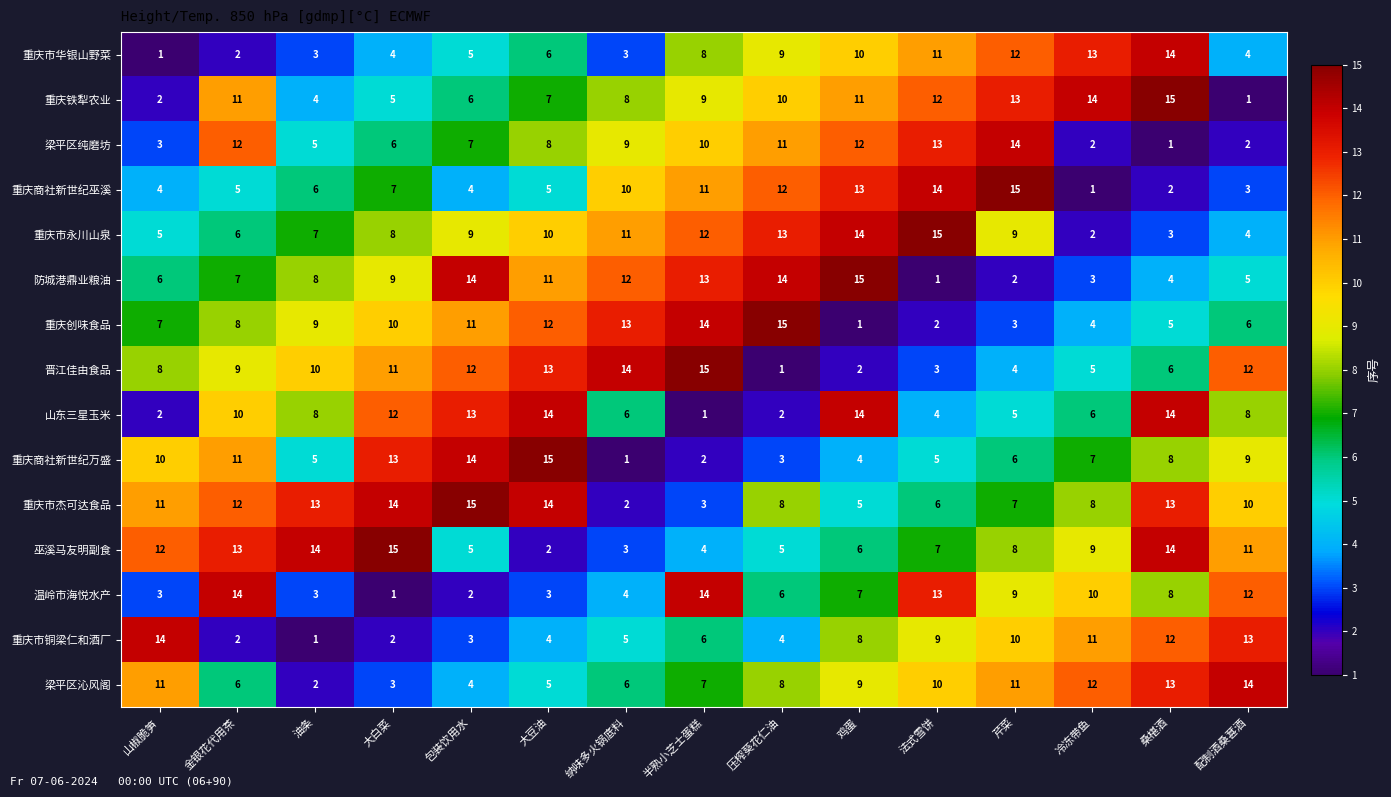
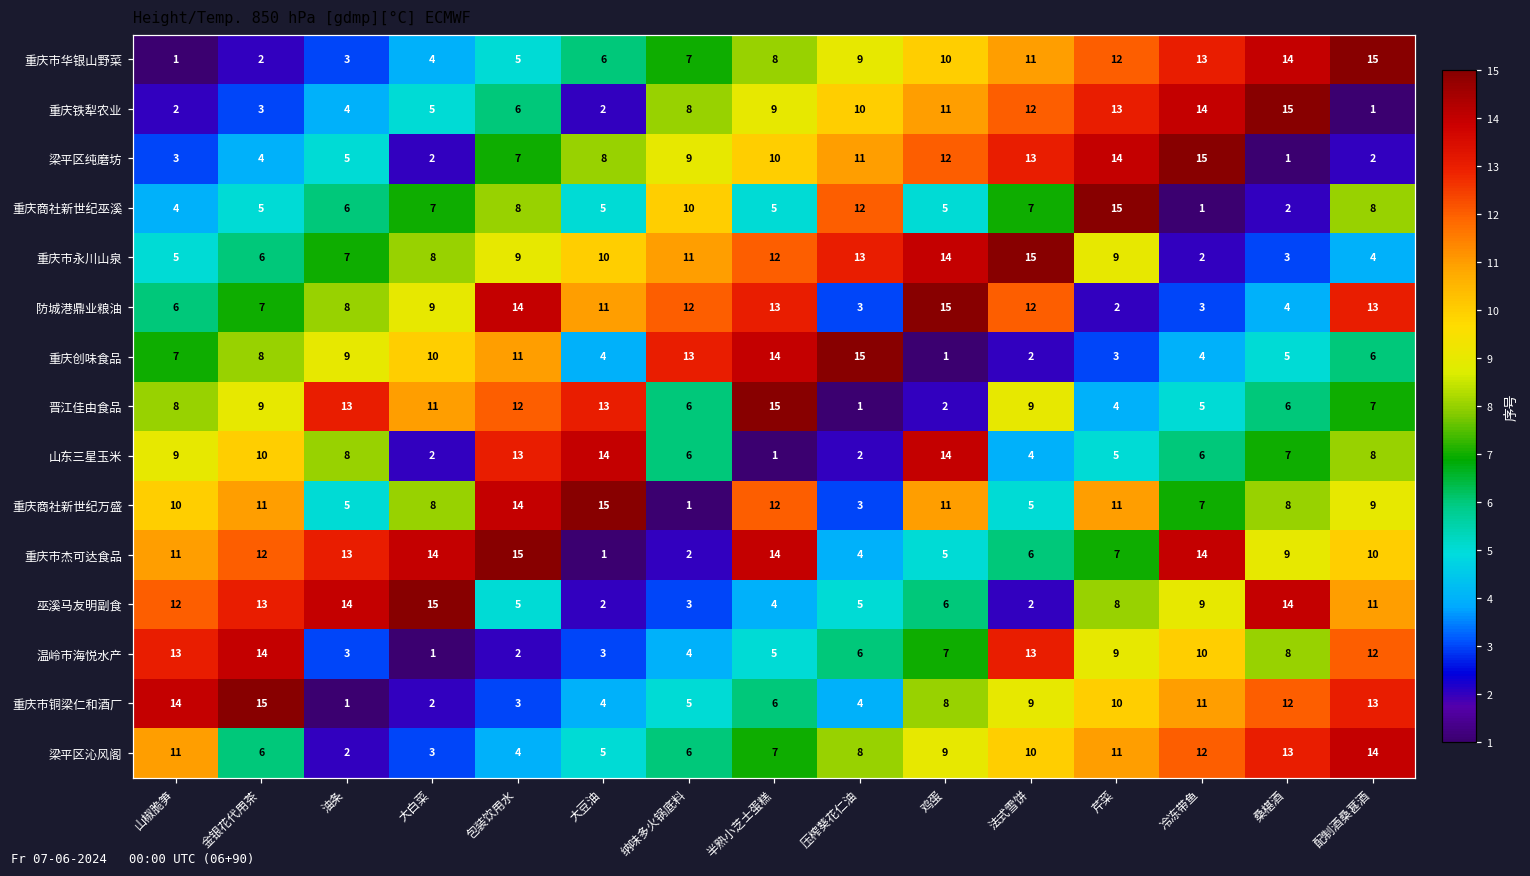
  {
    "重庆市华银山野菜": {
      "山椒脆笋": 1,
      "金银花代用茶": 2,
      "油条": 3,
      "大白菜": 4,
      "包装饮用水": 5,
      "大豆油": 6,
-     "纳味多火锅底料": 3,
+     "纳味多火锅底料": 7,
      "半熟小芝士蛋糕": 8,
      "压榨葵花仁油": 9,
      "鸡蛋": 10,
      "法式雪饼": 11,
      "芹菜": 12,
      "冷冻带鱼": 13,
      "桑椹酒": 14,
-     "配制酒桑葚酒": 4
+     "配制酒桑葚酒": 15
    },
    "重庆铁犁农业": {
      "山椒脆笋": 2,
-     "金银花代用茶": 11,
+     "金银花代用茶": 3,
      "油条": 4,
      "大白菜": 5,
      "包装饮用水": 6,
-     "大豆油": 7,
+     "大豆油": 2,
      "纳味多火锅底料": 8,
      "半熟小芝士蛋糕": 9,
      "压榨葵花仁油": 10,
      "鸡蛋": 11,
      "法式雪饼": 12,
      "芹菜": 13,
      "冷冻带鱼": 14,
      "桑椹酒": 15,
      "配制酒桑葚酒": 1
    },
    "梁平区纯磨坊": {
      "山椒脆笋": 3,
-     "金银花代用茶": 12,
+     "金银花代用茶": 4,
      "油条": 5,
-     "大白菜": 6,
+     "大白菜": 2,
      "包装饮用水": 7,
      "大豆油": 8,
      "纳味多火锅底料": 9,
      "半熟小芝士蛋糕": 10,
      "压榨葵花仁油": 11,
      "鸡蛋": 12,
      "法式雪饼": 13,
      "芹菜": 14,
-     "冷冻带鱼": 2,
+     "冷冻带鱼": 15,
      "桑椹酒": 1,
      "配制酒桑葚酒": 2
    },
    "重庆商社新世纪巫溪": {
      "山椒脆笋": 4,
      "金银花代用茶": 5,
      "油条": 6,
      "大白菜": 7,
-     "包装饮用水": 4,
+     "包装饮用水": 8,
      "大豆油": 5,
      "纳味多火锅底料": 10,
-     "半熟小芝士蛋糕": 11,
+     "半熟小芝士蛋糕": 5,
      "压榨葵花仁油": 12,
-     "鸡蛋": 13,
-     "法式雪饼": 14,
+     "鸡蛋": 5,
+     "法式雪饼": 7,
      "芹菜": 15,
      "冷冻带鱼": 1,
      "桑椹酒": 2,
-     "配制酒桑葚酒": 3
+     "配制酒桑葚酒": 8
    },
    "防城港鼎业粮油": {
      "山椒脆笋": 6,
      "金银花代用茶": 7,
      "油条": 8,
      "大白菜": 9,
      "包装饮用水": 14,
      "大豆油": 11,
      "纳味多火锅底料": 12,
      "半熟小芝士蛋糕": 13,
-     "压榨葵花仁油": 14,
+     "压榨葵花仁油": 3,
      "鸡蛋": 15,
-     "法式雪饼": 1,
+     "法式雪饼": 12,
      "芹菜": 2,
      "冷冻带鱼": 3,
      "桑椹酒": 4,
-     "配制酒桑葚酒": 5
+     "配制酒桑葚酒": 13
    },
    "重庆创味食品": {
      "山椒脆笋": 7,
      "金银花代用茶": 8,
      "油条": 9,
      "大白菜": 10,
      "包装饮用水": 11,
-     "大豆油": 12,
+     "大豆油": 4,
      "纳味多火锅底料": 13,
      "半熟小芝士蛋糕": 14,
      "压榨葵花仁油": 15,
      "鸡蛋": 1,
      "法式雪饼": 2,
      "芹菜": 3,
      "冷冻带鱼": 4,
      "桑椹酒": 5,
      "配制酒桑葚酒": 6
    },
    "晋江佳由食品": {
      "山椒脆笋": 8,
      "金银花代用茶": 9,
-     "油条": 10,
+     "油条": 13,
      "大白菜": 11,
      "包装饮用水": 12,
      "大豆油": 13,
-     "纳味多火锅底料": 14,
+     "纳味多火锅底料": 6,
      "半熟小芝士蛋糕": 15,
      "压榨葵花仁油": 1,
      "鸡蛋": 2,
-     "法式雪饼": 3,
+     "法式雪饼": 9,
      "芹菜": 4,
      "冷冻带鱼": 5,
      "桑椹酒": 6,
-     "配制酒桑葚酒": 12
+     "配制酒桑葚酒": 7
    },
    "山东三星玉米": {
-     "山椒脆笋": 2,
+     "山椒脆笋": 9,
      "金银花代用茶": 10,
      "油条": 8,
-     "大白菜": 12,
+     "大白菜": 2,
      "包装饮用水": 13,
      "大豆油": 14,
      "纳味多火锅底料": 6,
      "半熟小芝士蛋糕": 1,
      "压榨葵花仁油": 2,
      "鸡蛋": 14,
      "法式雪饼": 4,
      "芹菜": 5,
      "冷冻带鱼": 6,
-     "桑椹酒": 14,
+     "桑椹酒": 7,
      "配制酒桑葚酒": 8
    },
    "重庆商社新世纪万盛": {
      "山椒脆笋": 10,
      "金银花代用茶": 11,
      "油条": 5,
-     "大白菜": 13,
+     "大白菜": 8,
      "包装饮用水": 14,
      "大豆油": 15,
      "纳味多火锅底料": 1,
-     "半熟小芝士蛋糕": 2,
+     "半熟小芝士蛋糕": 12,
      "压榨葵花仁油": 3,
-     "鸡蛋": 4,
+     "鸡蛋": 11,
      "法式雪饼": 5,
-     "芹菜": 6,
+     "芹菜": 11,
      "冷冻带鱼": 7,
      "桑椹酒": 8,
      "配制酒桑葚酒": 9
    },
    "重庆市杰可达食品": {
      "山椒脆笋": 11,
      "金银花代用茶": 12,
      "油条": 13,
      "大白菜": 14,
      "包装饮用水": 15,
-     "大豆油": 14,
+     "大豆油": 1,
      "纳味多火锅底料": 2,
-     "半熟小芝士蛋糕": 3,
-     "压榨葵花仁油": 8,
+     "半熟小芝士蛋糕": 14,
+     "压榨葵花仁油": 4,
      "鸡蛋": 5,
      "法式雪饼": 6,
      "芹菜": 7,
-     "冷冻带鱼": 8,
-     "桑椹酒": 13,
+     "冷冻带鱼": 14,
+     "桑椹酒": 9,
      "配制酒桑葚酒": 10
    },
    "巫溪马友明副食": {
      "山椒脆笋": 12,
      "金银花代用茶": 13,
      "油条": 14,
      "大白菜": 15,
      "包装饮用水": 5,
      "大豆油": 2,
      "纳味多火锅底料": 3,
      "半熟小芝士蛋糕": 4,
      "压榨葵花仁油": 5,
      "鸡蛋": 6,
-     "法式雪饼": 7,
+     "法式雪饼": 2,
      "芹菜": 8,
      "冷冻带鱼": 9,
      "桑椹酒": 14,
      "配制酒桑葚酒": 11
    },
    "温岭市海悦水产": {
-     "山椒脆笋": 3,
+     "山椒脆笋": 13,
      "金银花代用茶": 14,
      "油条": 3,
      "大白菜": 1,
      "包装饮用水": 2,
      "大豆油": 3,
      "纳味多火锅底料": 4,
-     "半熟小芝士蛋糕": 14,
+     "半熟小芝士蛋糕": 5,
      "压榨葵花仁油": 6,
      "鸡蛋": 7,
      "法式雪饼": 13,
      "芹菜": 9,
      "冷冻带鱼": 10,
      "桑椹酒": 8,
      "配制酒桑葚酒": 12
    },
    "重庆市铜梁仁和酒厂": {
      "山椒脆笋": 14,
-     "金银花代用茶": 2,
+     "金银花代用茶": 15,
      "油条": 1,
      "大白菜": 2,
      "包装饮用水": 3,
      "大豆油": 4,
      "纳味多火锅底料": 5,
      "半熟小芝士蛋糕": 6,
      "压榨葵花仁油": 4,
      "鸡蛋": 8,
      "法式雪饼": 9,
      "芹菜": 10,
      "冷冻带鱼": 11,
      "桑椹酒": 12,
      "配制酒桑葚酒": 13
    }
  }
